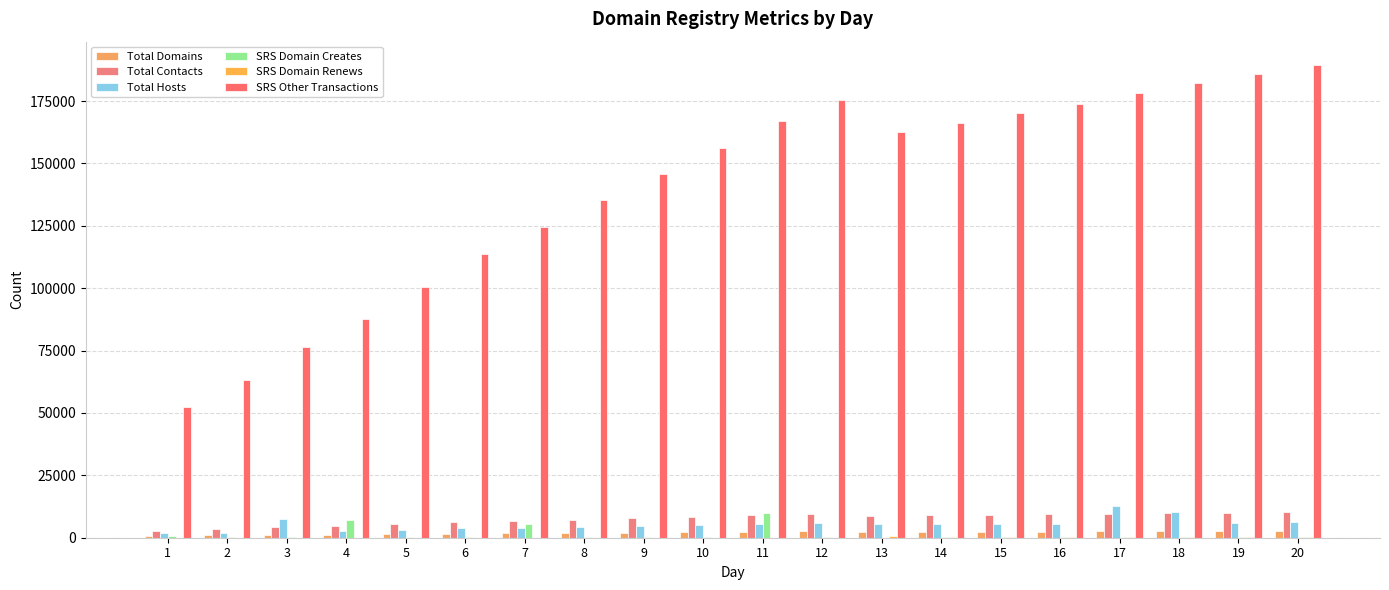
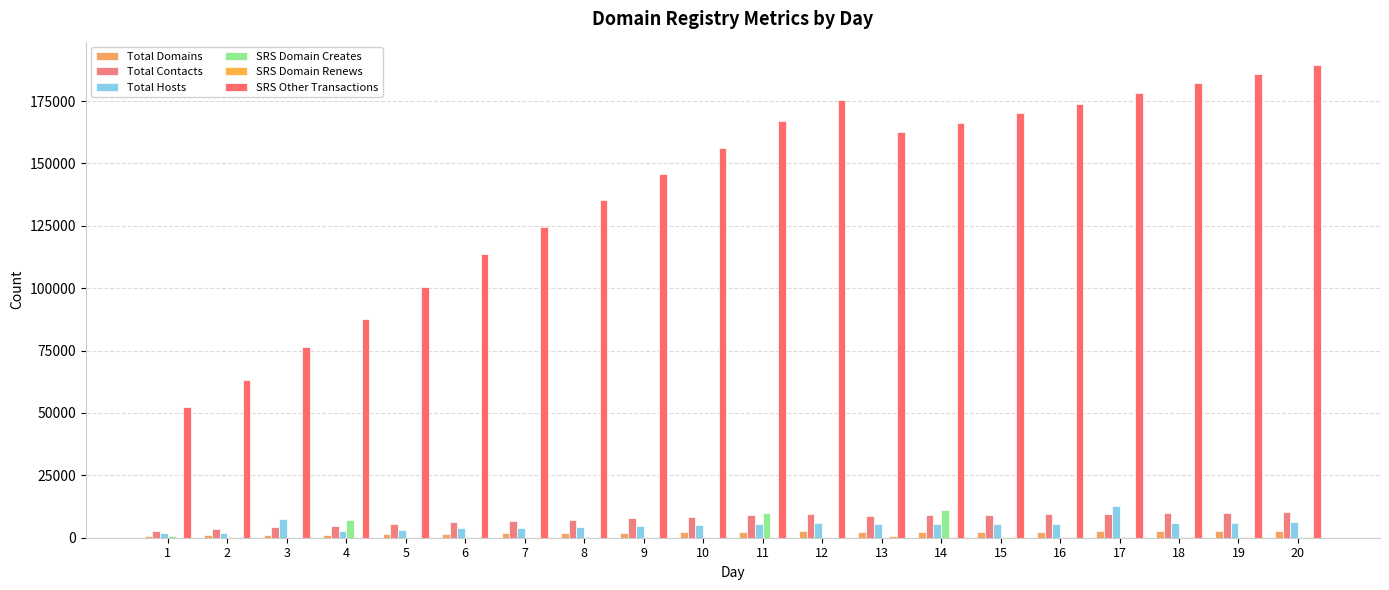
  {
    "Total Hosts": {
      "1": 2000,
      "2": 2000,
      "3": 8000,
      "4": 3000,
      "5": 3000,
      "6": 4000,
      "7": 4000,
      "8": 4000,
      "9": 5000,
      "10": 5000,
      "11": 5000,
      "12": 6000,
      "13": 5000,
      "14": 5000,
      "15": 6000,
      "16": 6000,
      "17": 13000,
-     "18": 10000,
+     "18": 6000,
      "19": 6000,
      "20": 6000
    },
    "SRS Domain Creates": {
      "4": 7000,
-     "7": 6000,
+     "7": 0,
      "11": 10000,
-     "14": 0
+     "14": 11000
    }
  }
